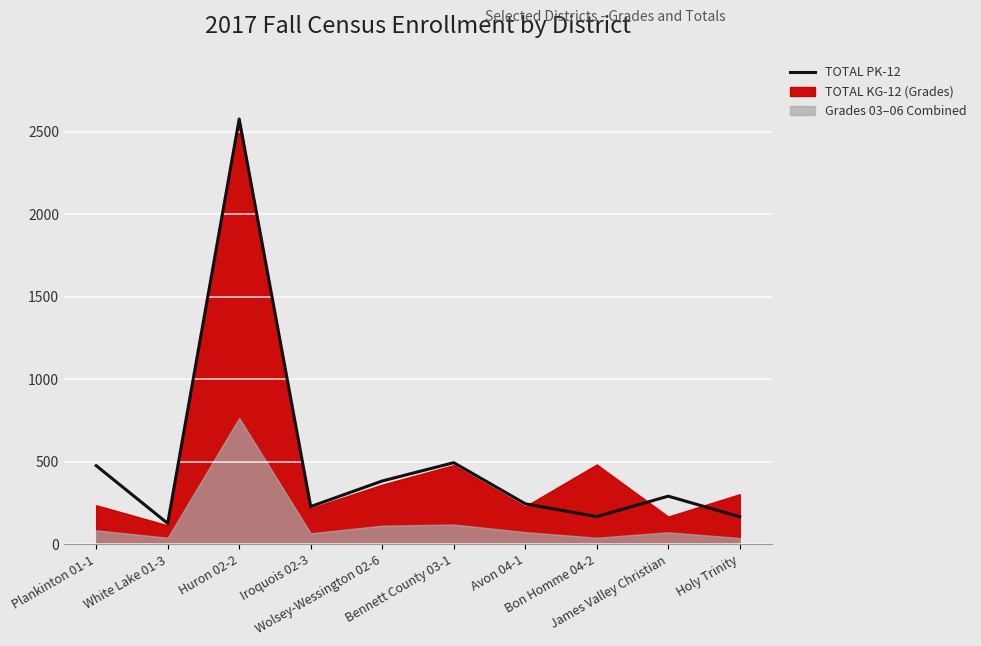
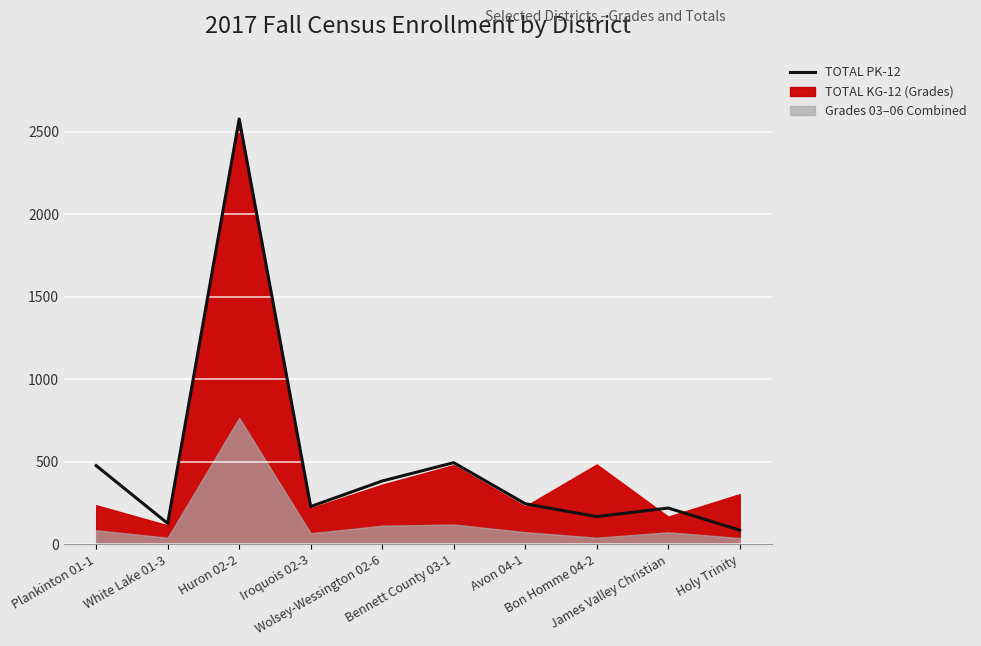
  {
    "TOTAL PK-12": {
      "Plankinton 01-1": 480,
      "Wolsey-Wessington 02-6": 380,
      "Avon 04-1": 250,
      "Bon Homme 04-2": 170,
-     "James Valley Christian": 290,
-     "Holy Trinity": 170
+     "James Valley Christian": 220,
+     "Holy Trinity": 90
    }
  }
